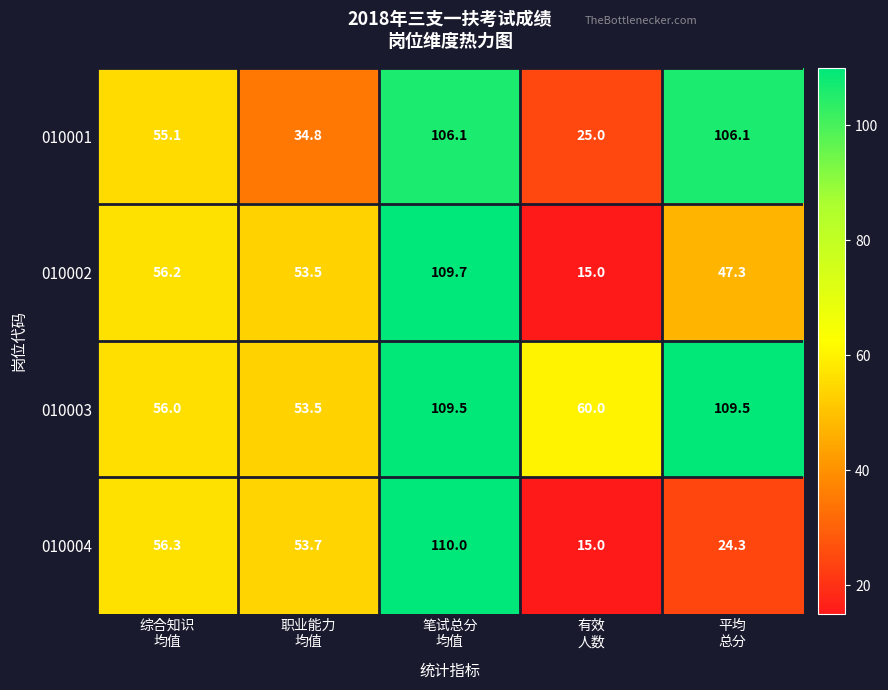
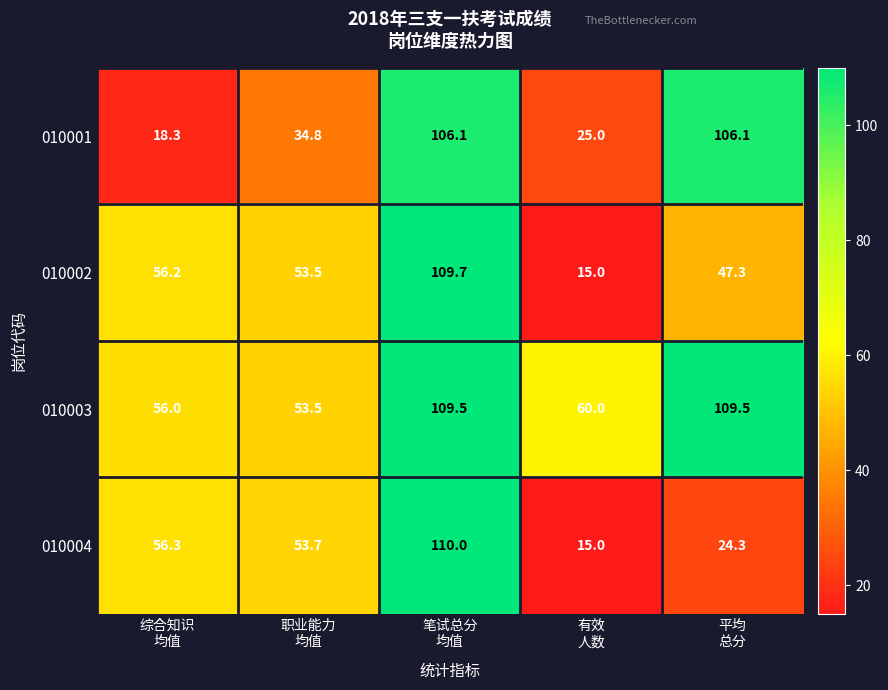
  {
    "010001": {
-     "综合知识 均值": 55.1,
+     "综合知识 均值": 18.3,
      "职业能力 均值": 34.8,
      "笔试总分 均值": 106.1,
      "有效 人数": 25.0,
      "平均 总分": 106.1
    },
    "010002": {
      "综合知识 均值": 56.2,
      "职业能力 均值": 53.5,
      "笔试总分 均值": 109.7,
      "有效 人数": 15.0,
      "平均 总分": 47.3
    },
    "010003": {
      "综合知识 均值": 56.0,
      "职业能力 均值": 53.5,
      "笔试总分 均值": 109.5,
      "有效 人数": 60.0,
      "平均 总分": 109.5
    },
    "010004": {
      "综合知识 均值": 56.3,
      "职业能力 均值": 53.7,
      "笔试总分 均值": 110.0,
      "有效 人数": 15.0,
      "平均 总分": 24.3
    }
  }
